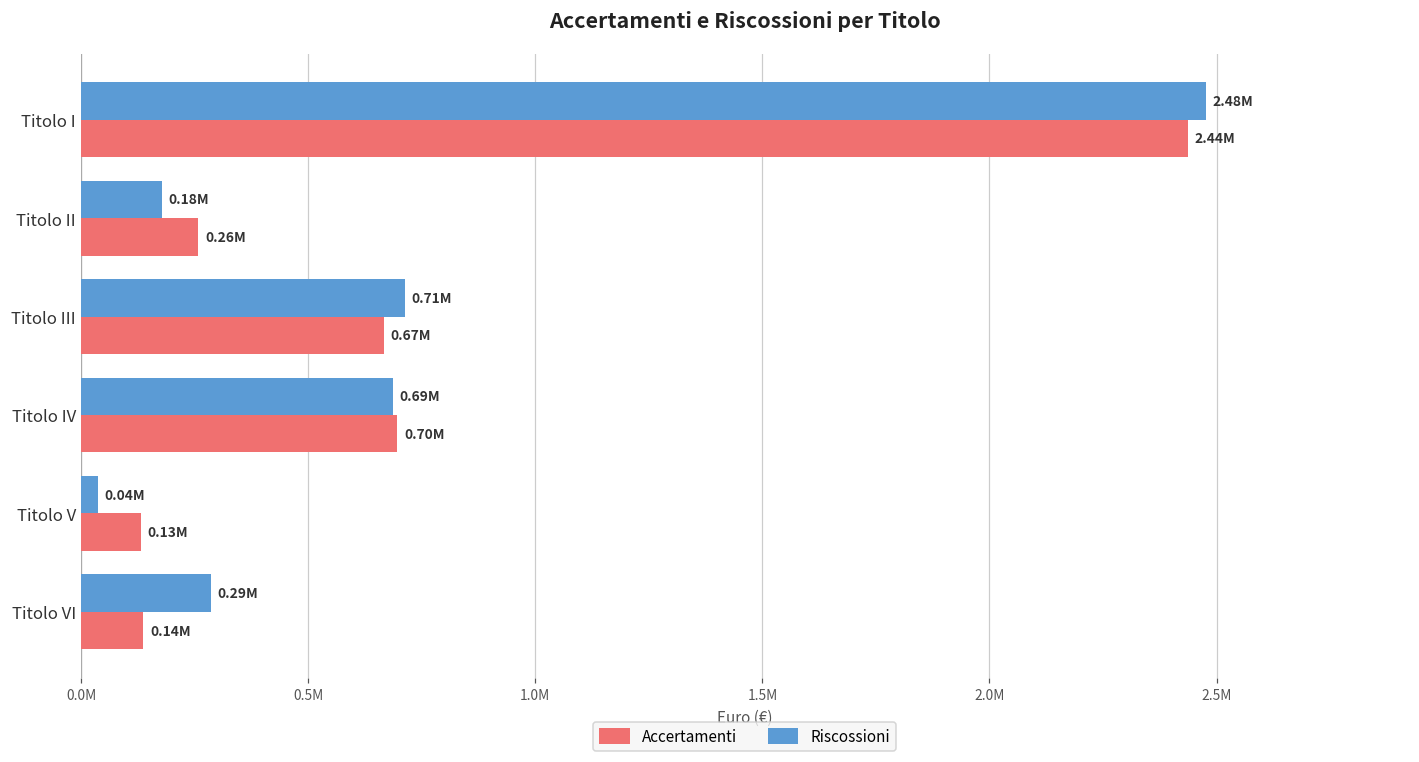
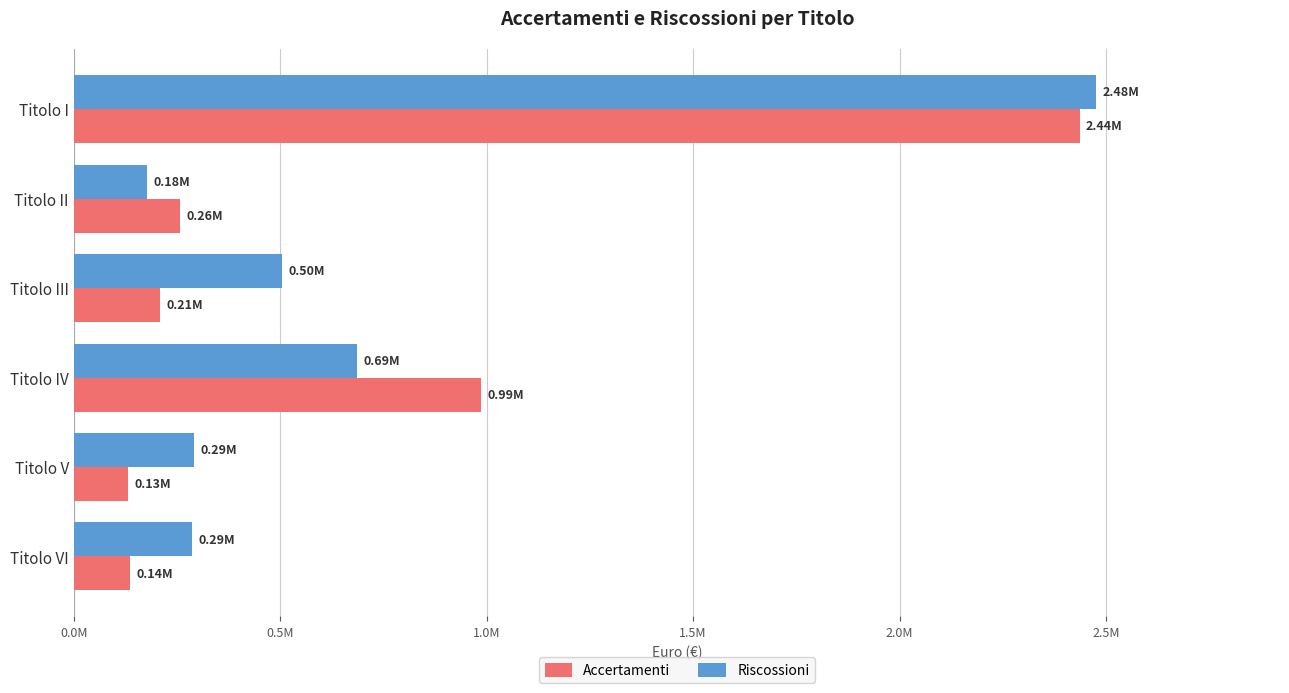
  {
    "Accertamenti": {
      "Titolo I": "2.44M",
      "Titolo II": "0.26M",
-     "Titolo III": "0.67M",
-     "Titolo IV": "0.70M",
+     "Titolo III": "0.21M",
+     "Titolo IV": "0.99M",
      "Titolo V": "0.13M",
      "Titolo VI": "0.14M"
    },
    "Riscossioni": {
      "Titolo I": "2.48M",
      "Titolo II": "0.18M",
-     "Titolo III": "0.71M",
+     "Titolo III": "0.50M",
      "Titolo IV": "0.69M",
-     "Titolo V": "0.04M",
+     "Titolo V": "0.29M",
      "Titolo VI": "0.29M"
    }
  }
